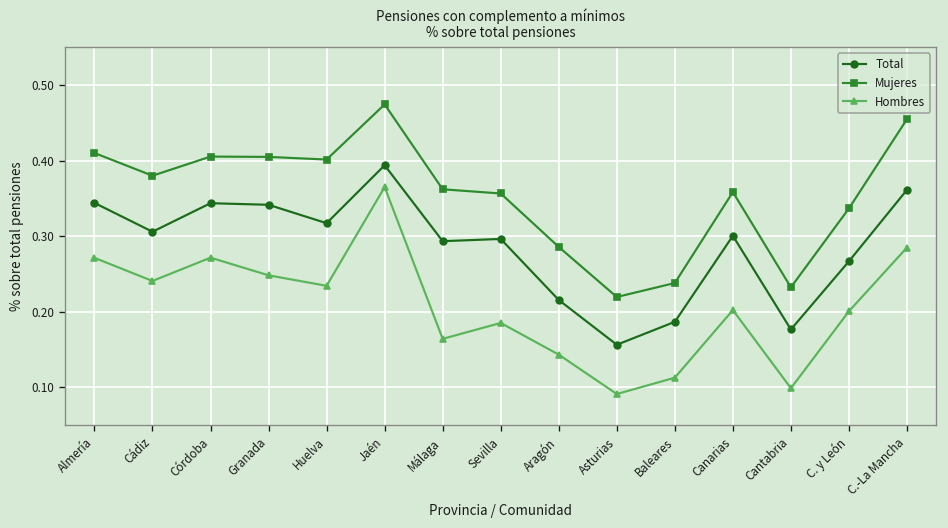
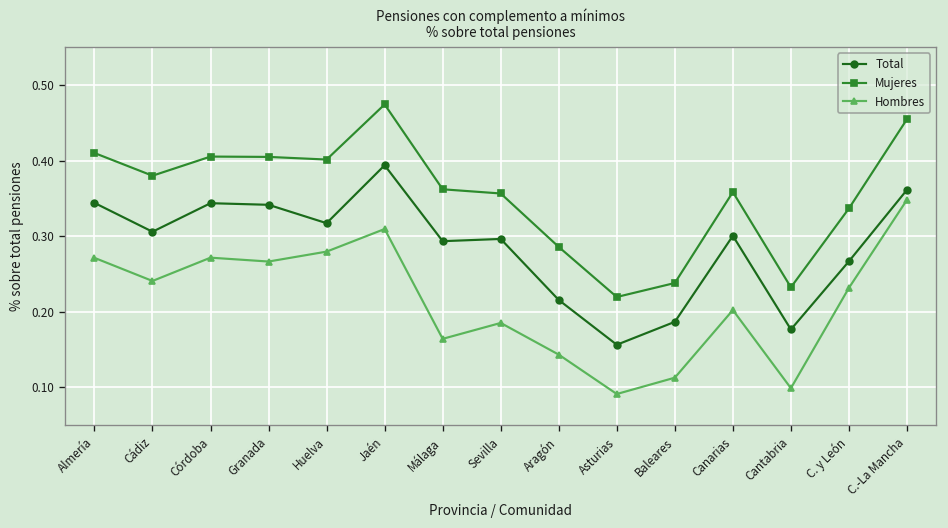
  {
    "Hombres": {
      "Almería": 0.27,
      "Cádiz": 0.24,
      "Córdoba": 0.27,
-     "Granada": 0.25,
-     "Huelva": 0.23,
-     "Jaén": 0.36,
+     "Granada": 0.27,
+     "Huelva": 0.28,
+     "Jaén": 0.31,
      "Málaga": 0.16,
      "Sevilla": 0.18,
      "Aragón": 0.14,
      "Asturias": 0.09,
      "Baleares": 0.11,
      "Canarias": 0.20,
      "Cantabria": 0.10,
-     "C. y León": 0.20,
-     "C.-La Mancha": 0.28
+     "C. y León": 0.23,
+     "C.-La Mancha": 0.35
    }
  }
